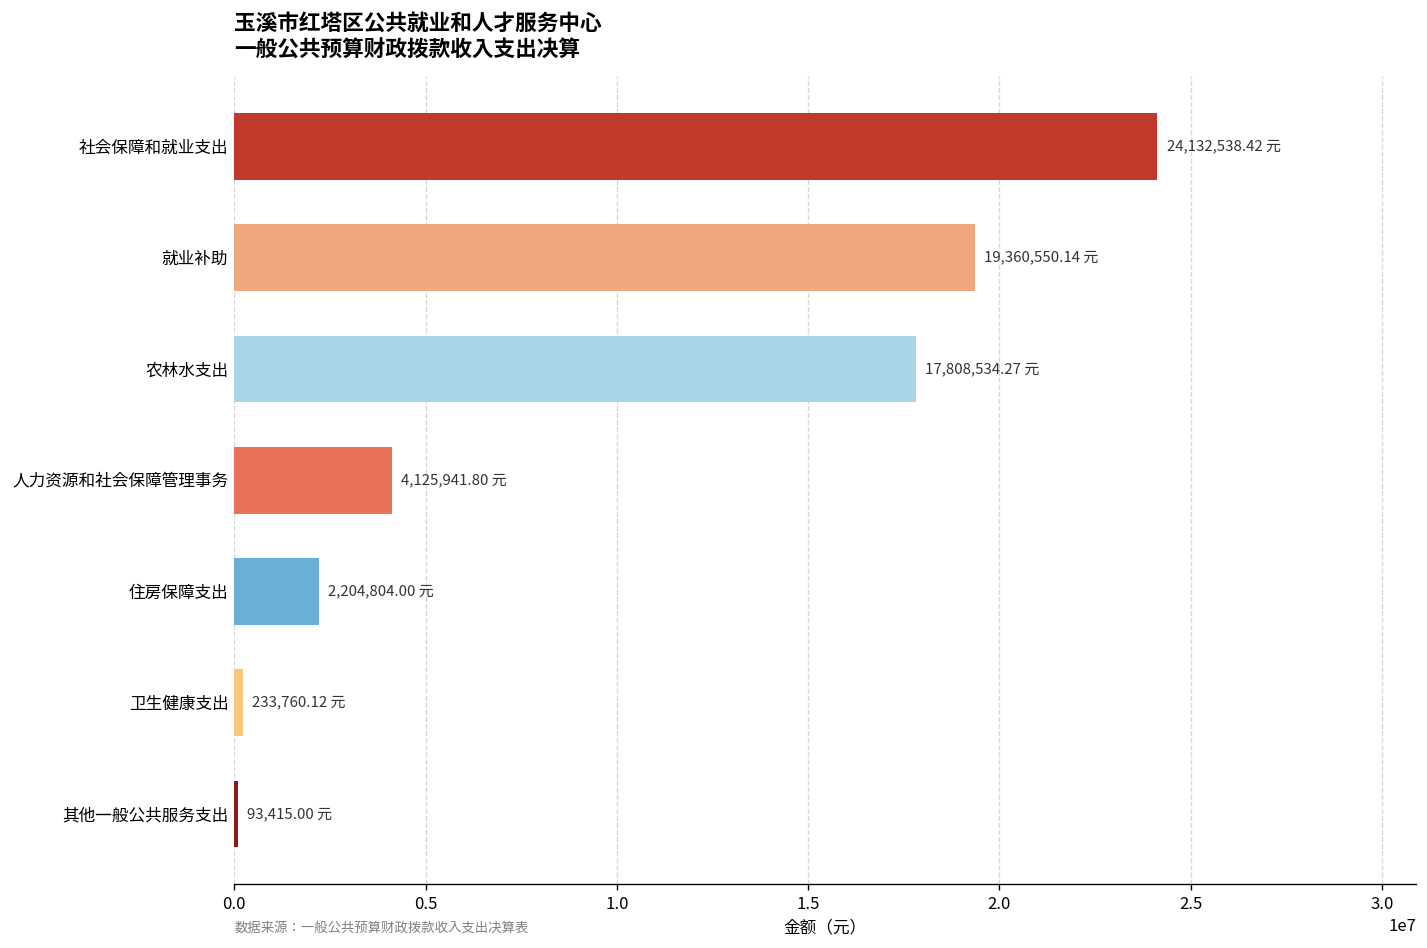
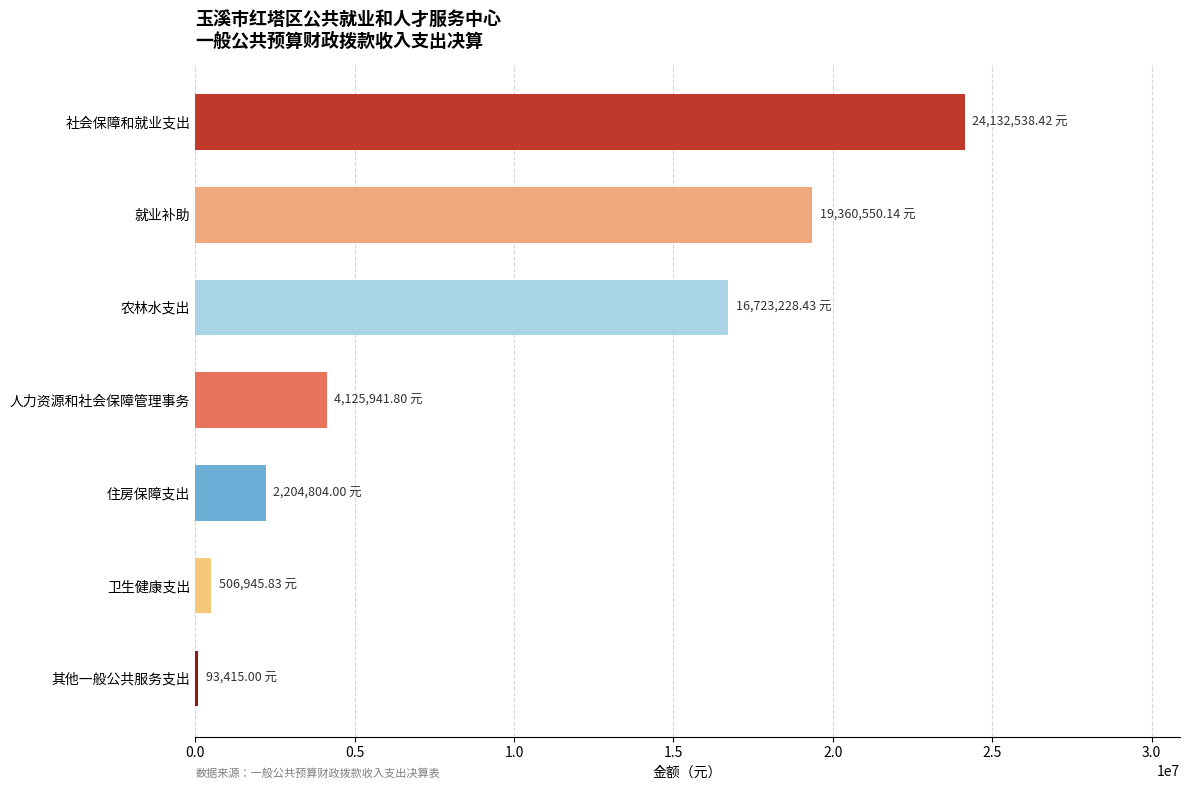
  {
    "社会保障和就业支出": "24,132,538.42",
    "就业补助": "19,360,550.14",
-   "农林水支出": "17,808,534.27",
+   "农林水支出": "16,723,228.43",
    "人力资源和社会保障管理事务": "4,125,941.80",
    "住房保障支出": "2,204,804.00",
-   "卫生健康支出": "233,760.12",
+   "卫生健康支出": "506,945.83",
    "其他一般公共服务支出": "93,415.00"
  }
